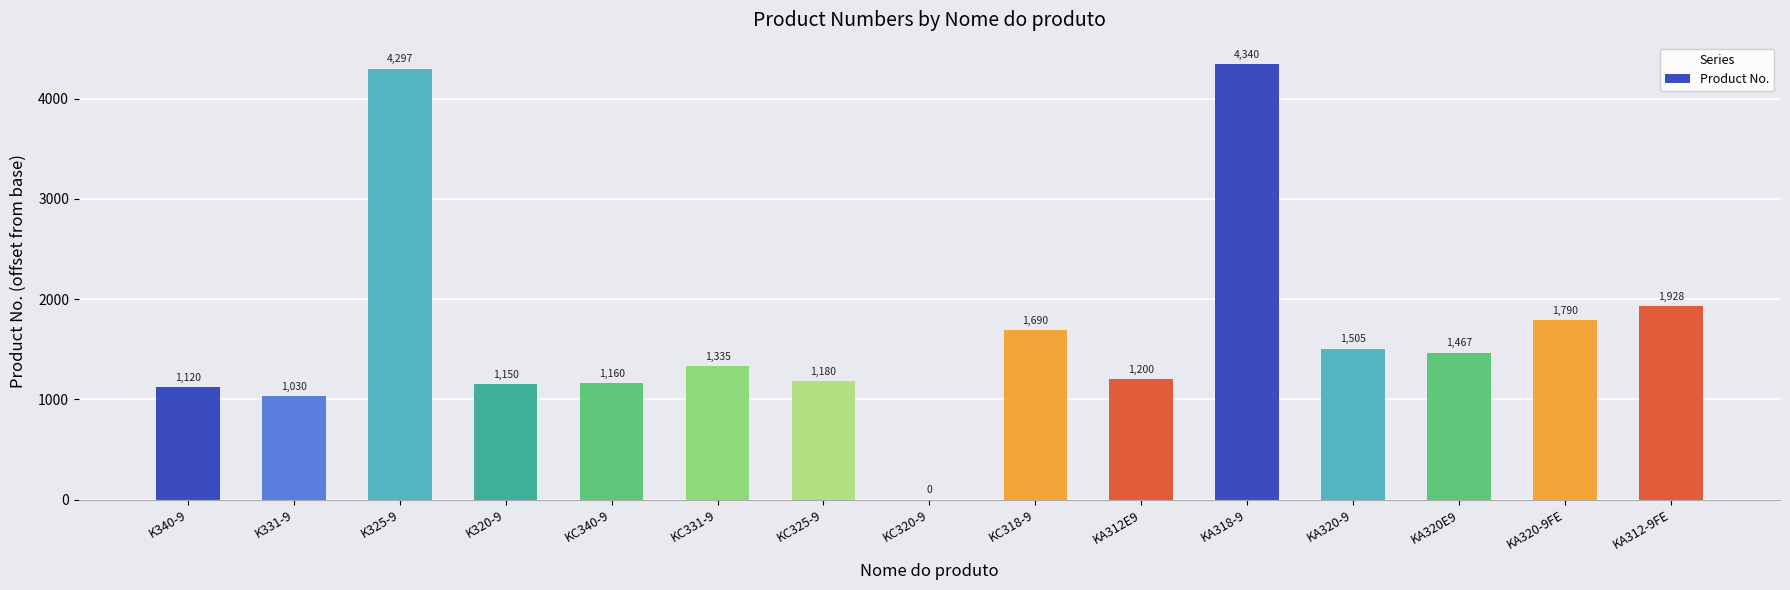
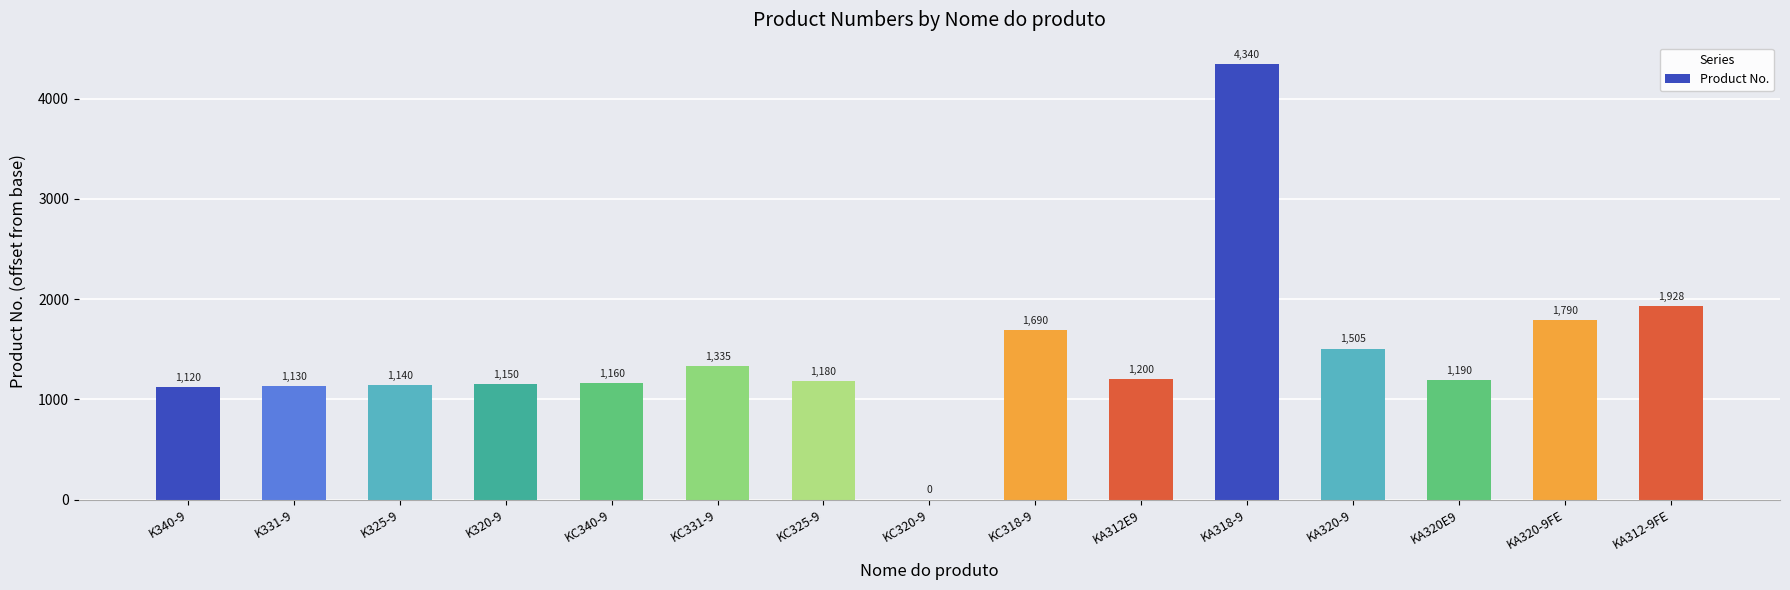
  {
    "K340-9": "1,120",
-   "K331-9": "1,030",
-   "K325-9": "4,297",
+   "K331-9": "1,130",
+   "K325-9": "1,140",
    "K320-9": "1,150",
    "KC340-9": "1,160",
    "KC331-9": "1,335",
    "KC325-9": "1,180",
    "KC320-9": "0",
    "KC318-9": "1,690",
    "KA312E9": "1,200",
    "KA318-9": "4,340",
    "KA320-9": "1,505",
-   "KA320E9": "1,467",
+   "KA320E9": "1,190",
    "KA320-9FE": "1,790",
    "KA312-9FE": "1,928"
  }
